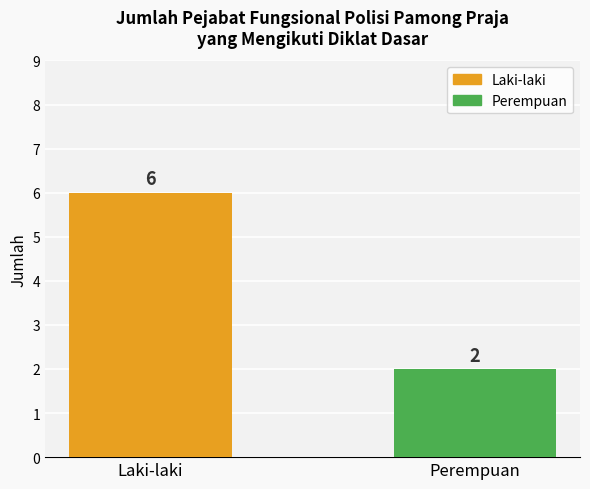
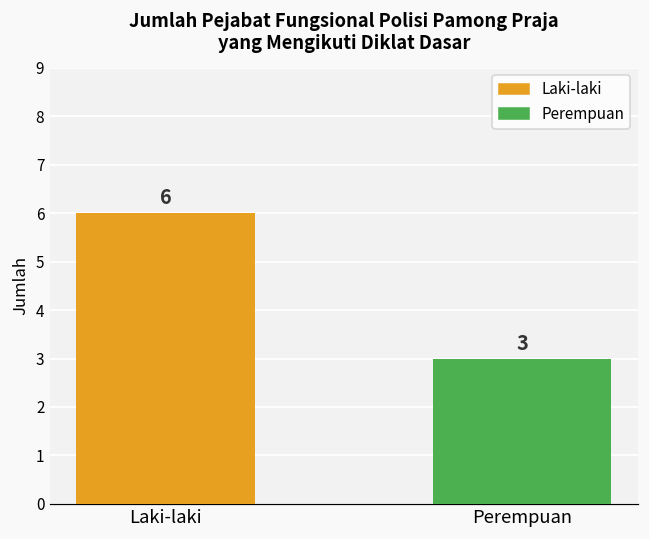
  {
    "Laki-laki": 6,
-   "Perempuan": 2
+   "Perempuan": 3
  }
